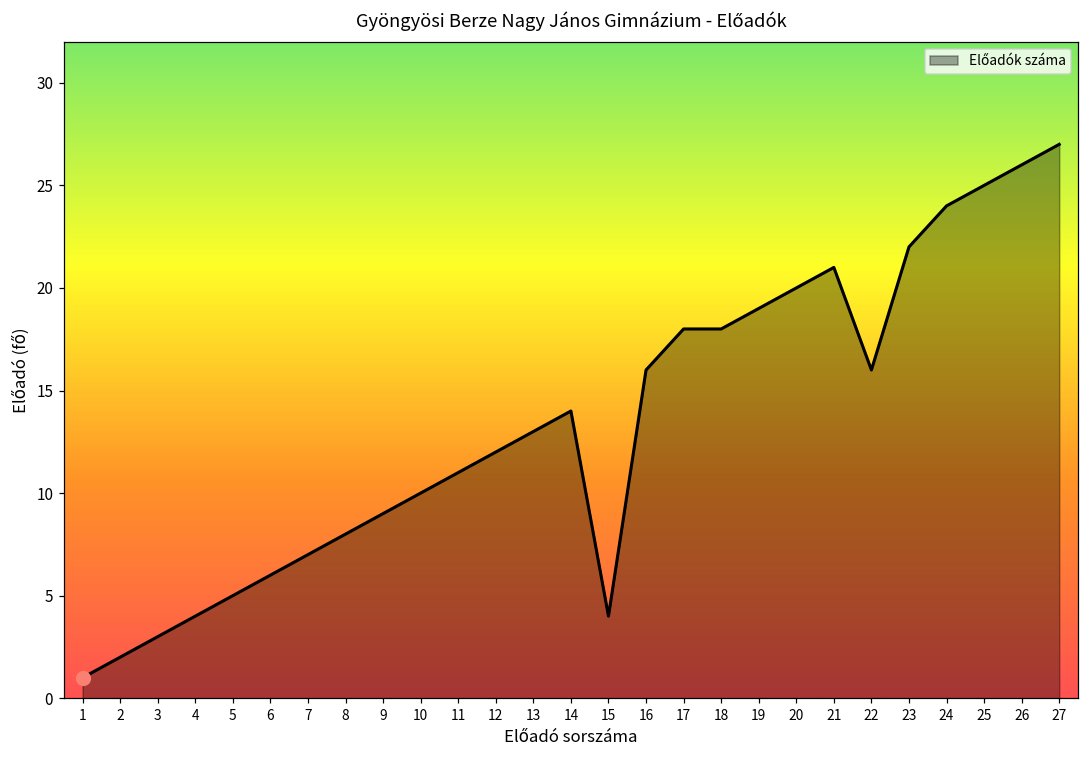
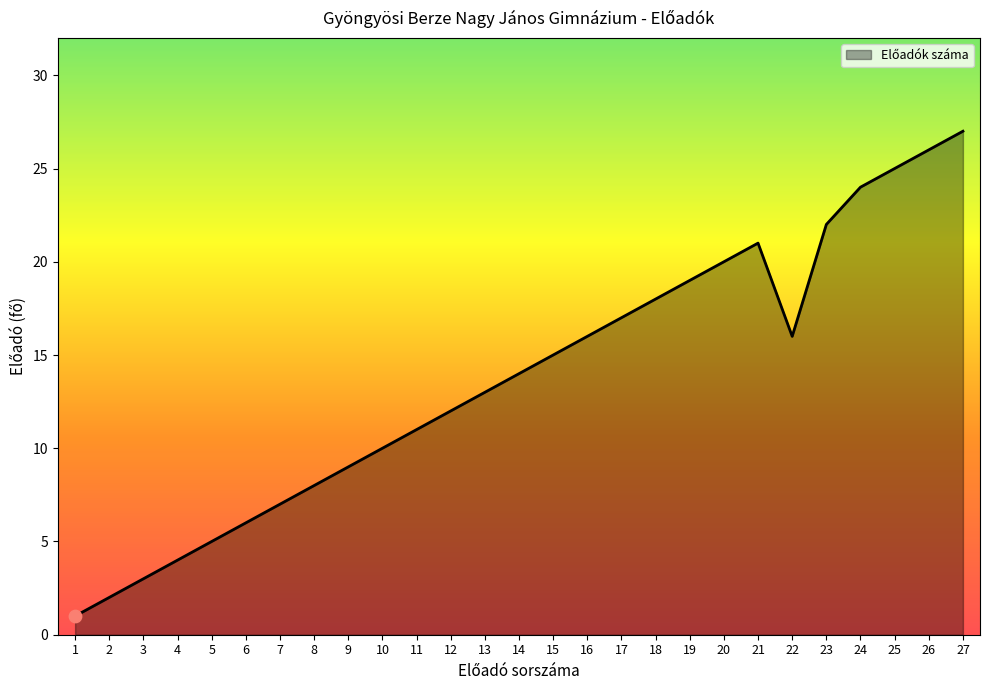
  {
    "Előadók száma": {
      "2": 2,
      "3": 3,
      "4": 4,
      "5": 5,
      "6": 6,
      "7": 7,
      "8": 8,
      "9": 9,
      "10": 10,
      "11": 11,
      "12": 12,
      "13": 13,
      "14": 14,
-     "15": 4,
+     "15": 15,
      "16": 16,
-     "17": 18,
+     "17": 17,
      "18": 18,
      "19": 19,
      "20": 20,
      "21": 21,
      "22": 16,
      "23": 22,
      "24": 24,
      "25": 25,
      "26": 26,
      "27": 27
    }
  }
